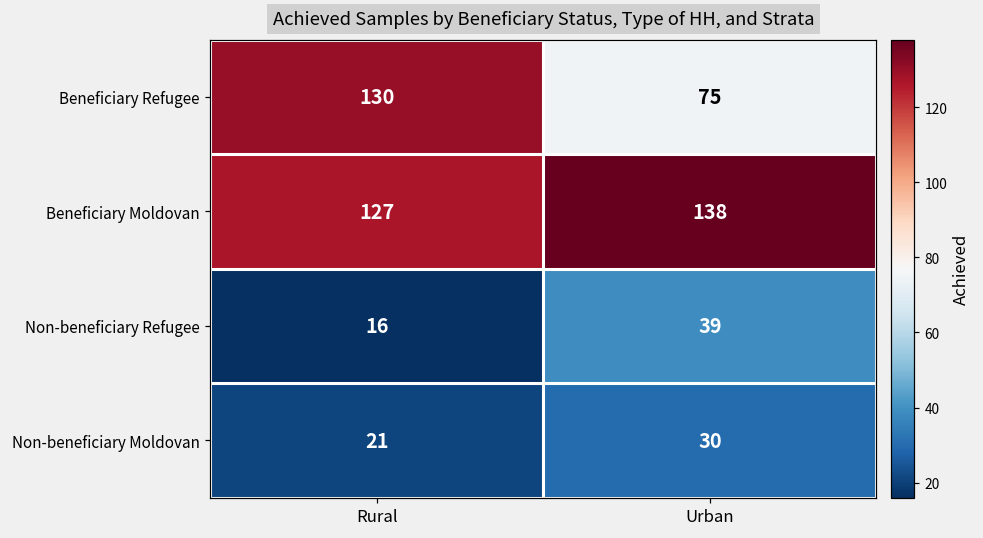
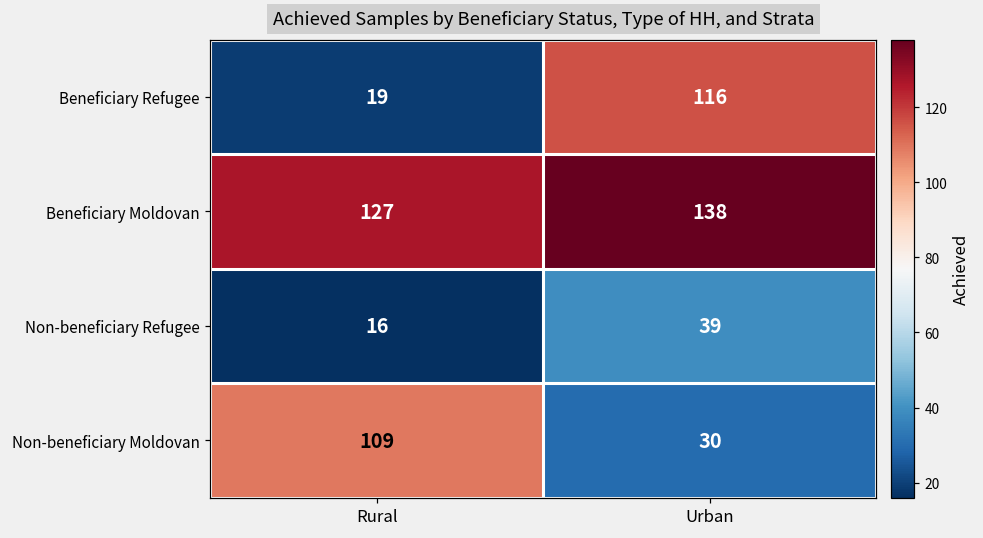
  {
    "Beneficiary Refugee": {
-     "Rural": 130,
-     "Urban": 75
+     "Rural": 19,
+     "Urban": 116
    },
    "Beneficiary Moldovan": {
      "Rural": 127,
      "Urban": 138
    },
    "Non-beneficiary Refugee": {
      "Rural": 16,
      "Urban": 39
    },
    "Non-beneficiary Moldovan": {
-     "Rural": 21,
+     "Rural": 109,
      "Urban": 30
    }
  }
